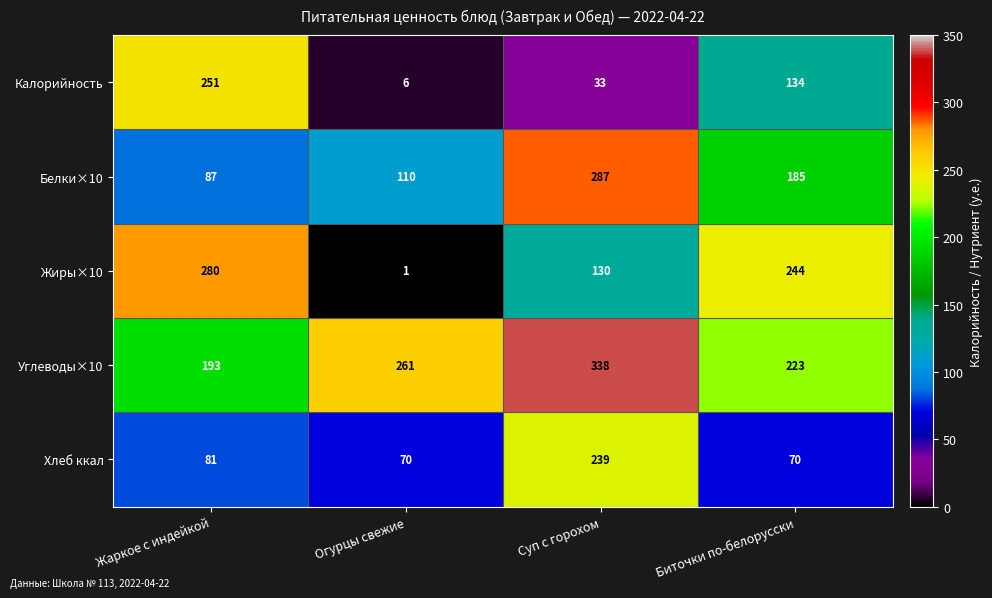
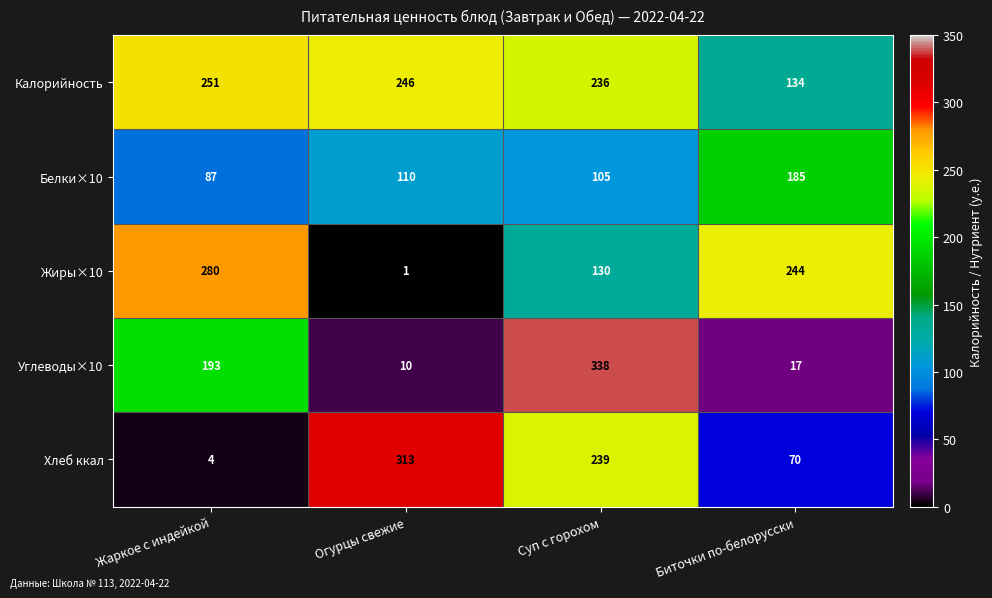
  {
    "Калорийность": {
      "Жаркое с индейкой": 251,
-     "Огурцы свежие": 6,
-     "Суп с горохом": 33,
+     "Огурцы свежие": 246,
+     "Суп с горохом": 236,
      "Биточки по-белорусски": 134
    },
    "Белки×10": {
      "Жаркое с индейкой": 87,
      "Огурцы свежие": 110,
-     "Суп с горохом": 287,
+     "Суп с горохом": 105,
      "Биточки по-белорусски": 185
    },
    "Жиры×10": {
      "Жаркое с индейкой": 280,
      "Огурцы свежие": 1,
      "Суп с горохом": 130,
      "Биточки по-белорусски": 244
    },
    "Углеводы×10": {
      "Жаркое с индейкой": 193,
-     "Огурцы свежие": 261,
+     "Огурцы свежие": 10,
      "Суп с горохом": 338,
-     "Биточки по-белорусски": 223
+     "Биточки по-белорусски": 17
    },
    "Хлеб ккал": {
-     "Жаркое с индейкой": 81,
-     "Огурцы свежие": 70,
+     "Жаркое с индейкой": 4,
+     "Огурцы свежие": 313,
      "Суп с горохом": 239,
      "Биточки по-белорусски": 70
    }
  }
